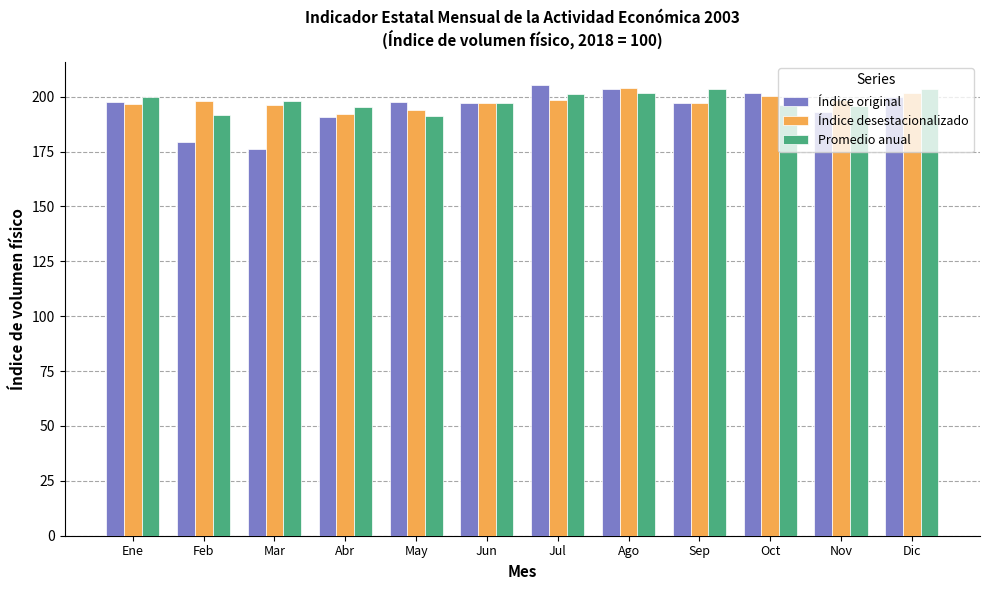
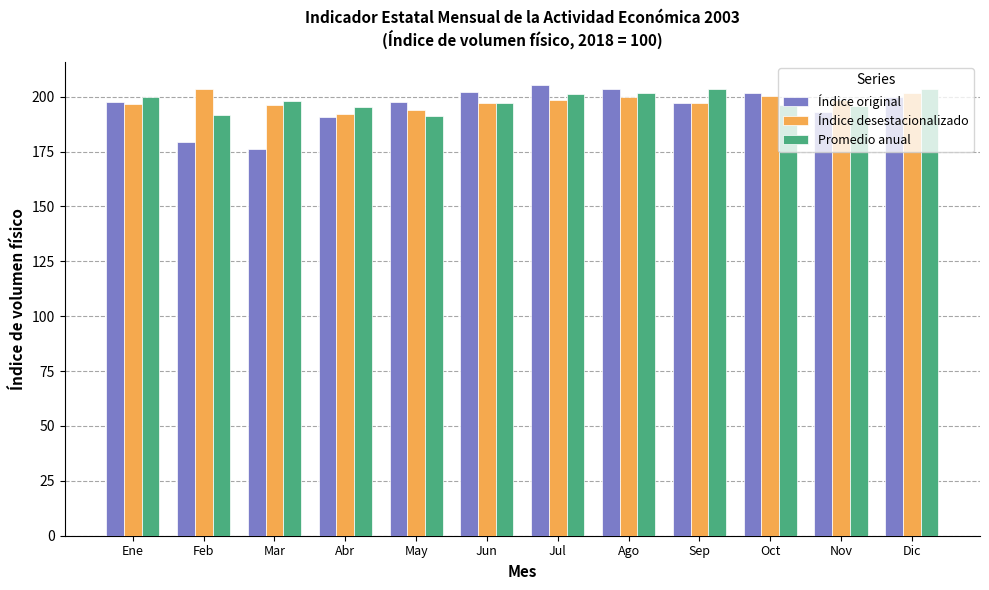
  {
    "Índice original": {
      "Ene": 198,
      "Feb": 180,
      "Mar": 176,
      "Abr": 191,
      "May": 198,
-     "Jun": 197,
+     "Jun": 202,
      "Jul": 206,
      "Ago": 203,
      "Sep": 197,
      "Oct": 202
    },
    "Índice desestacionalizado": {
      "Ene": 197,
-     "Feb": 198,
+     "Feb": 203,
      "Mar": 196,
      "Abr": 192,
      "May": 194,
      "Jun": 197,
      "Jul": 199,
-     "Ago": 204,
+     "Ago": 200,
      "Sep": 197,
      "Oct": 200
    },
    "Promedio anual": {
      "Ene": 200,
      "Feb": 192,
      "Mar": 198,
      "Abr": 195,
      "May": 191,
      "Jun": 197,
      "Jul": 201,
      "Ago": 202,
      "Sep": 204
    }
  }
